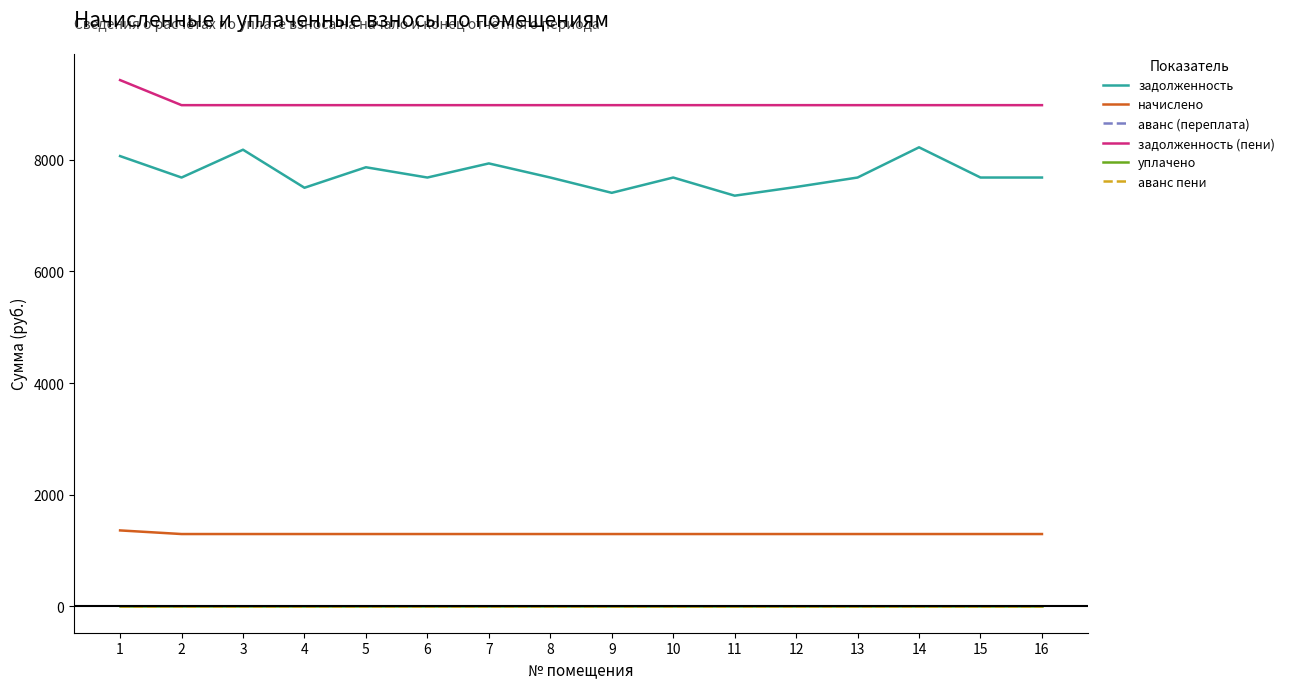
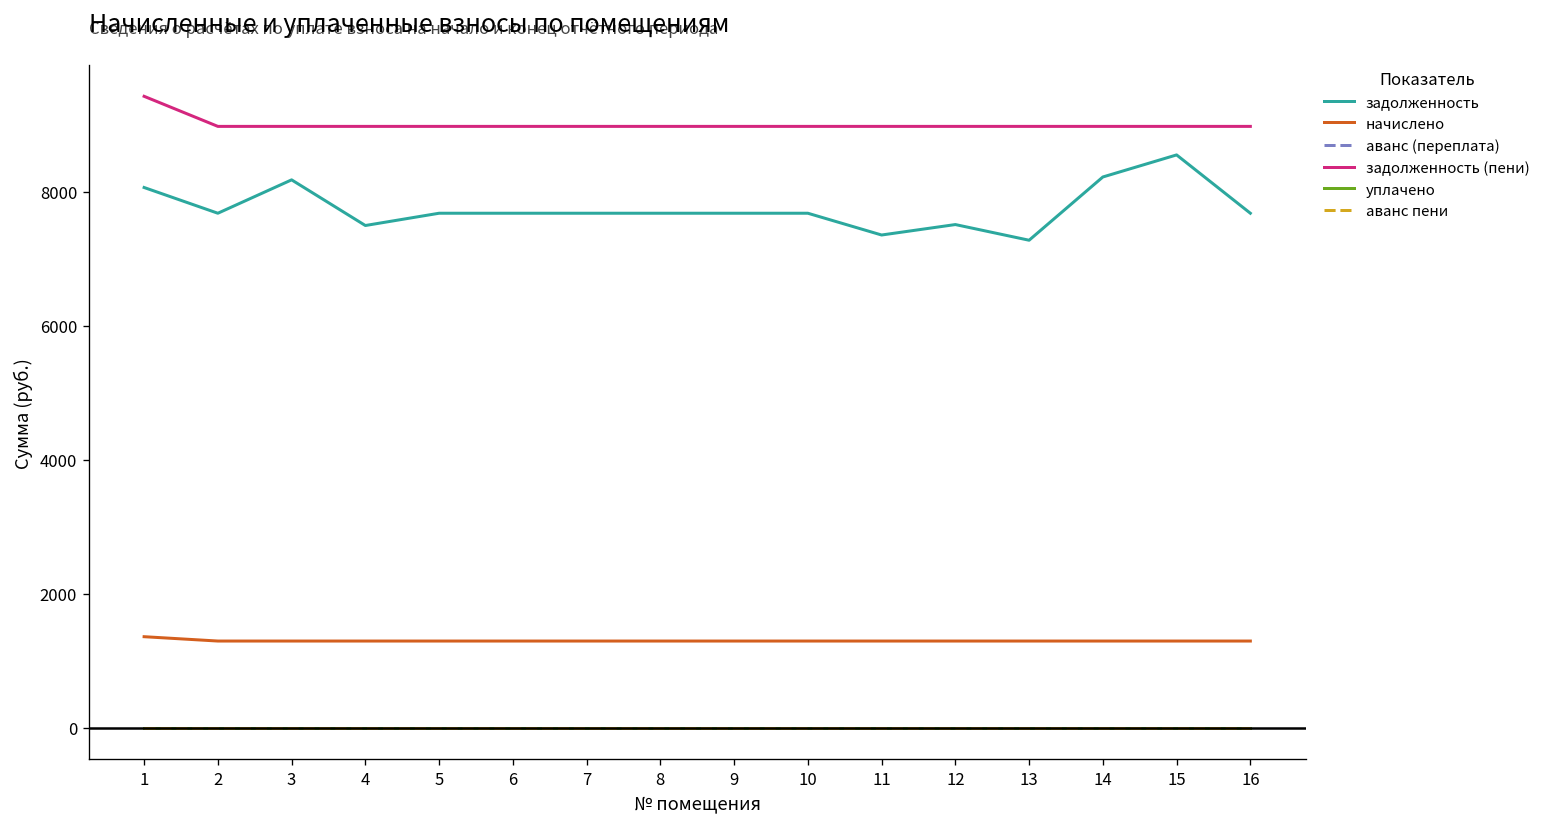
  {
    "задолженность": {
      "1": 8100,
      "2": 7700,
      "3": 8200,
      "4": 7500,
-     "5": 7900,
+     "5": 7700,
      "6": 7700,
-     "7": 7900,
+     "7": 7700,
      "8": 7700,
-     "9": 7400,
+     "9": 7700,
      "10": 7700,
      "11": 7400,
      "12": 7500,
-     "13": 7700,
+     "13": 7300,
      "14": 8200,
-     "15": 7700,
+     "15": 8600,
      "16": 7700
    },
    "начислено": {
      "1": 1400,
      "2": 1300,
      "3": 1300,
      "4": 1300,
      "5": 1300,
      "6": 1300,
      "7": 1300,
      "8": 1300,
      "9": 1300,
      "10": 1300,
      "11": 1300,
      "12": 1300,
      "13": 1300,
      "14": 1300,
      "15": 1300,
      "16": 1300
    },
    "аванс пени": {
      "1": 0,
      "2": 0,
      "3": 0,
      "4": 0,
      "5": 0,
      "6": 0,
      "7": 0,
      "8": 0,
      "9": 0,
      "10": 0,
      "11": 0,
      "12": 0,
      "13": 0,
      "14": 0,
      "15": 0,
      "16": 0
    },
    "задолженность (пени)": {
      "1": 9400,
      "2": 9000,
      "3": 9000,
      "4": 9000,
      "5": 9000,
      "6": 9000,
      "7": 9000,
      "8": 9000,
      "9": 9000,
      "10": 9000,
      "11": 9000,
      "12": 9000,
      "13": 9000,
      "14": 9000,
      "15": 9000,
      "16": 9000
    }
  }
